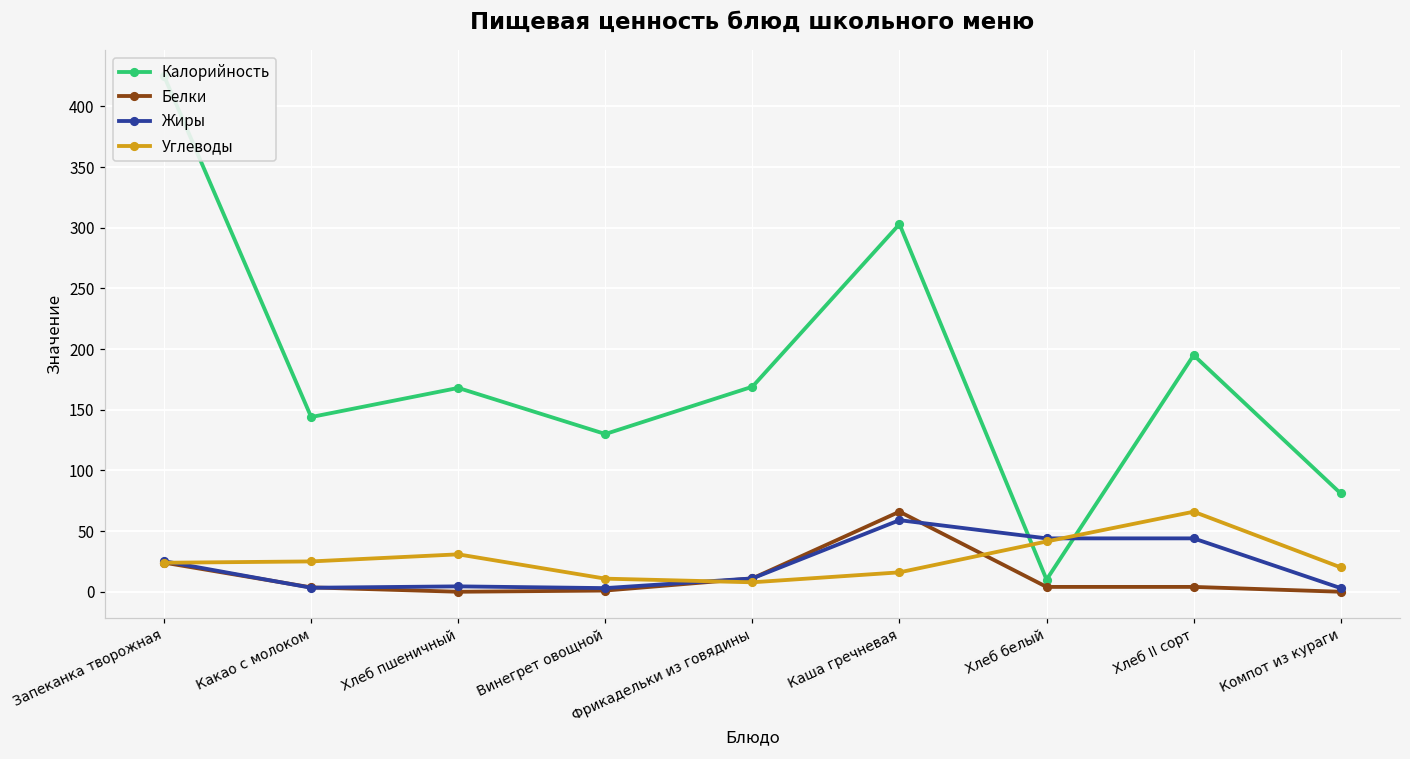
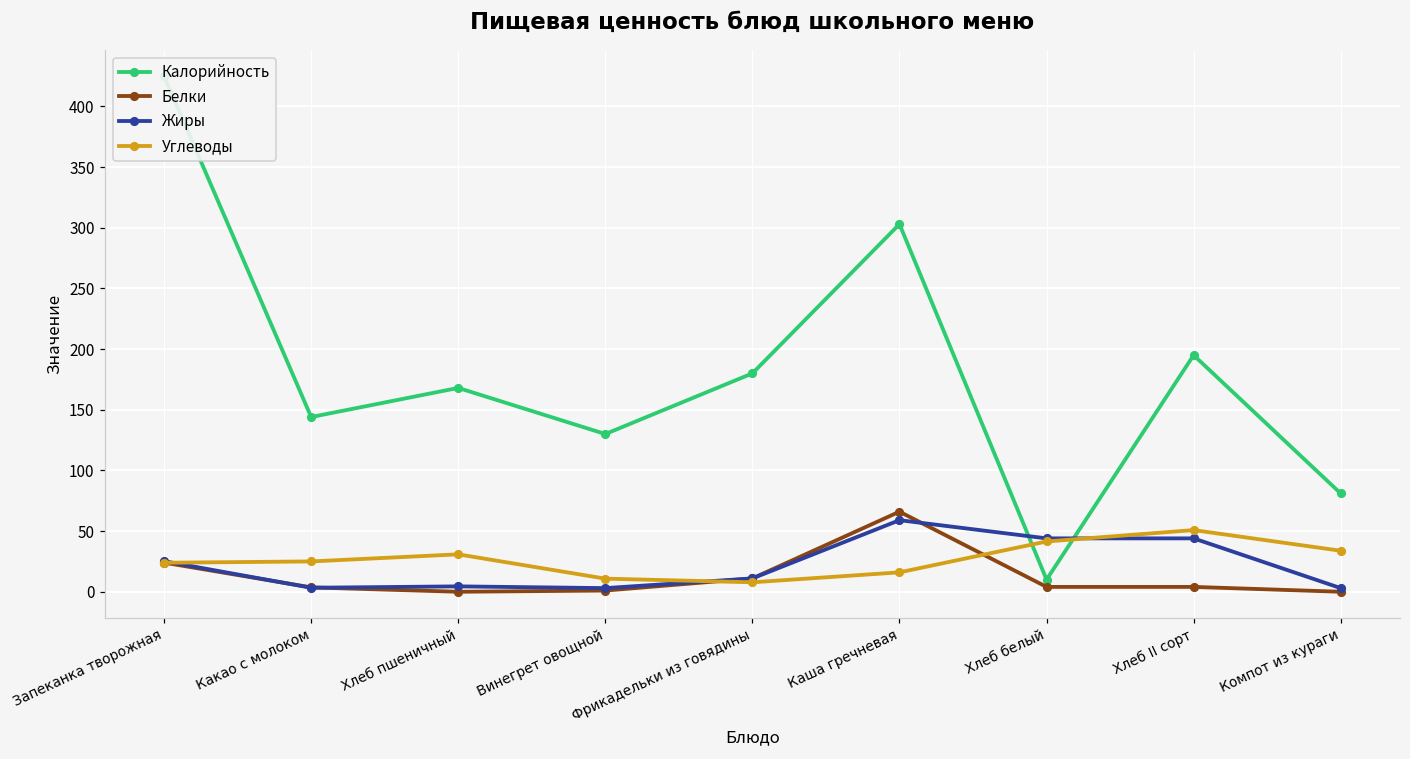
  {
    "Калорийность": {
      "Какао с молоком": 144,
      "Хлеб пшеничный": 168,
      "Винегрет овощной": 130,
-     "Фрикадельки из говядины": 169,
+     "Фрикадельки из говядины": 180,
      "Каша гречневая": 303,
      "Хлеб белый": 10,
      "Хлеб II сорт": 195,
      "Компот из кураги": 81
    },
    "Белки": {
      "Хлеб пшеничный": 0,
      "Каша гречневая": 66,
      "Хлеб белый": 4,
      "Хлеб II сорт": 4,
      "Компот из кураги": 0
    },
    "Жиры": {
      "Хлеб пшеничный": 4,
      "Каша гречневая": 59,
      "Хлеб белый": 44,
      "Хлеб II сорт": 44,
      "Компот из кураги": 3
    },
    "Углеводы": {
      "Какао с молоком": 25,
      "Хлеб пшеничный": 31,
      "Винегрет овощной": 11,
      "Фрикадельки из говядины": 8,
      "Каша гречневая": 16,
      "Хлеб белый": 41,
-     "Хлеб II сорт": 66,
-     "Компот из кураги": 20
+     "Хлеб II сорт": 51,
+     "Компот из кураги": 34
    }
  }
